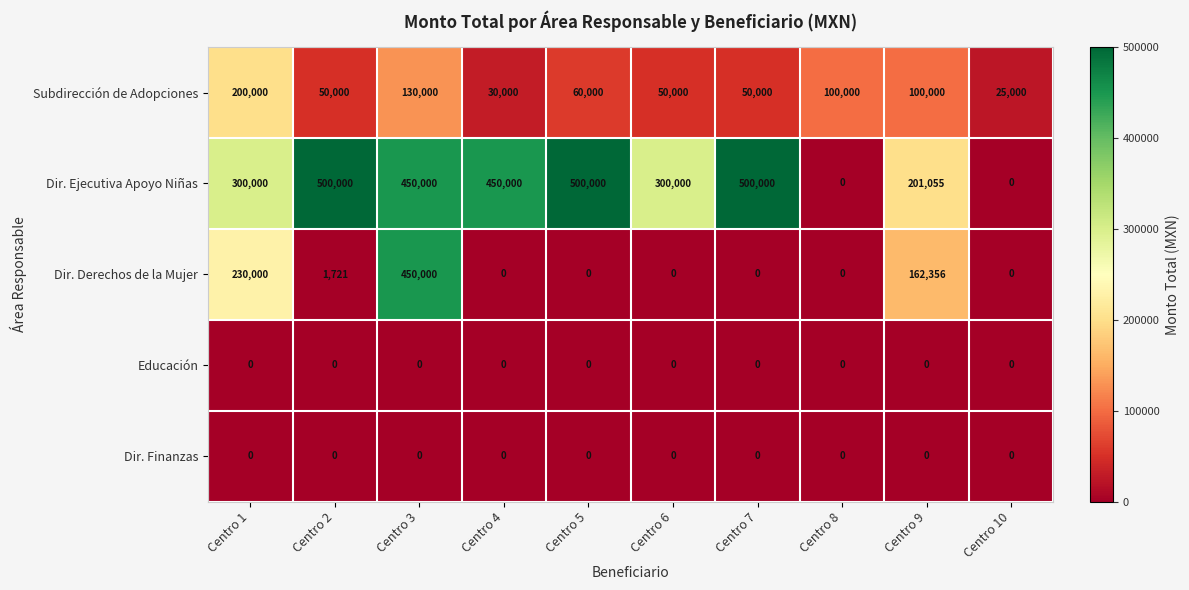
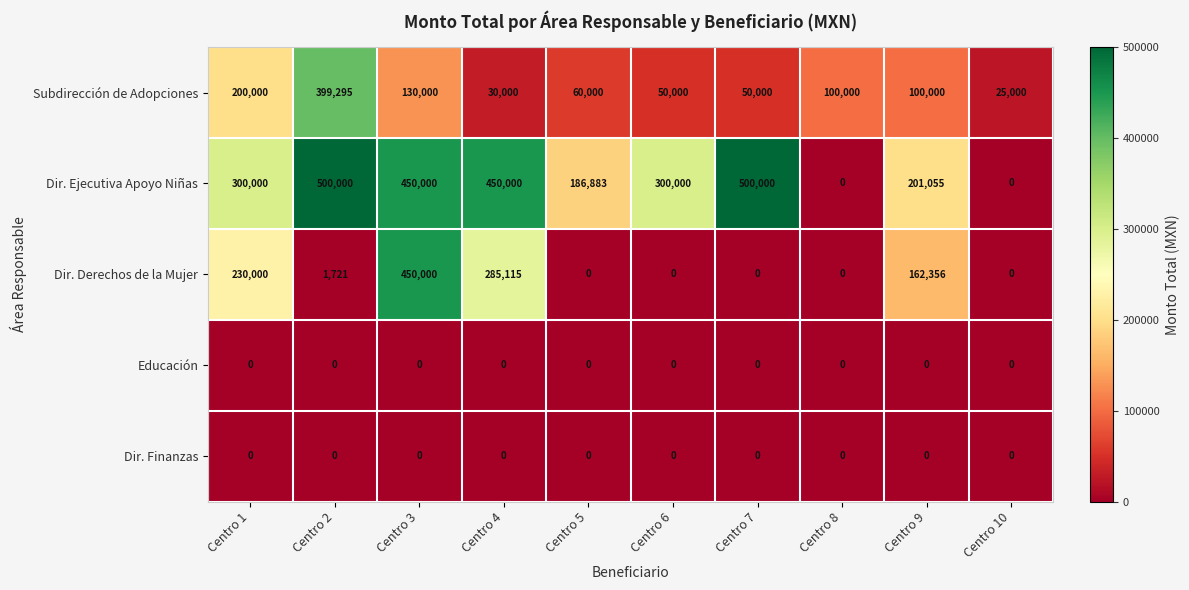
  {
    "Subdirección de Adopciones": {
      "Centro 1": "200,000",
-     "Centro 2": "50,000",
+     "Centro 2": "399,295",
      "Centro 3": "130,000",
      "Centro 4": "30,000",
      "Centro 5": "60,000",
      "Centro 6": "50,000",
      "Centro 7": "50,000",
      "Centro 8": "100,000",
      "Centro 9": "100,000",
      "Centro 10": "25,000"
    },
    "Dir. Ejecutiva Apoyo Niñas": {
      "Centro 1": "300,000",
      "Centro 2": "500,000",
      "Centro 3": "450,000",
      "Centro 4": "450,000",
-     "Centro 5": "500,000",
+     "Centro 5": "186,883",
      "Centro 6": "300,000",
      "Centro 7": "500,000",
      "Centro 8": "0",
      "Centro 9": "201,055",
      "Centro 10": "0"
    },
    "Dir. Derechos de la Mujer": {
      "Centro 1": "230,000",
      "Centro 2": "1,721",
      "Centro 3": "450,000",
-     "Centro 4": "0",
+     "Centro 4": "285,115",
      "Centro 5": "0",
      "Centro 6": "0",
      "Centro 7": "0",
      "Centro 8": "0",
      "Centro 9": "162,356",
      "Centro 10": "0"
    },
    "Educación": {
      "Centro 1": "0",
      "Centro 2": "0",
      "Centro 3": "0",
      "Centro 4": "0",
      "Centro 5": "0",
      "Centro 6": "0",
      "Centro 7": "0",
      "Centro 8": "0",
      "Centro 9": "0",
      "Centro 10": "0"
    },
    "Dir. Finanzas": {
      "Centro 1": "0",
      "Centro 2": "0",
      "Centro 3": "0",
      "Centro 4": "0",
      "Centro 5": "0",
      "Centro 6": "0",
      "Centro 7": "0",
      "Centro 8": "0",
      "Centro 9": "0",
      "Centro 10": "0"
    }
  }
